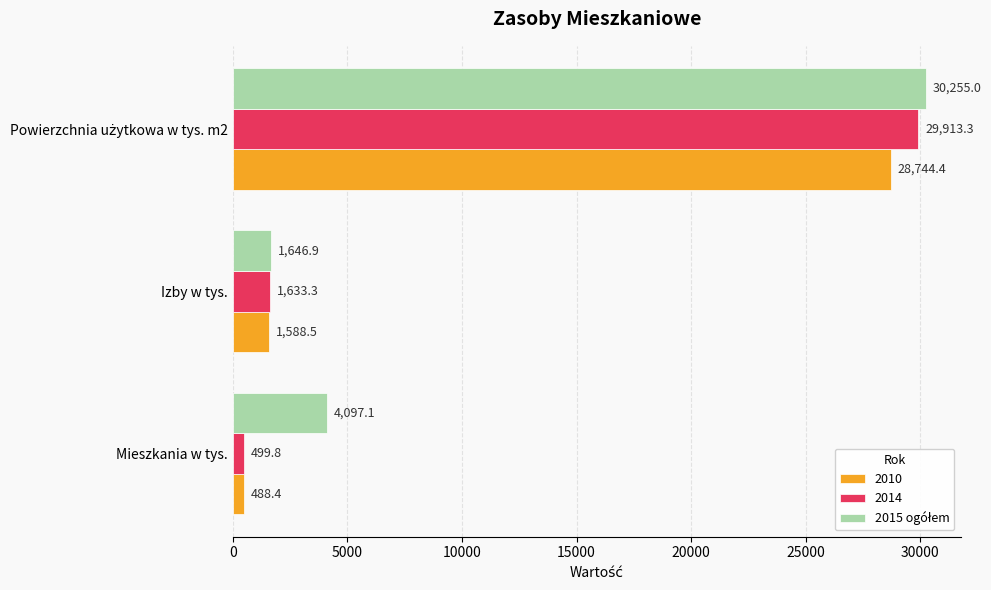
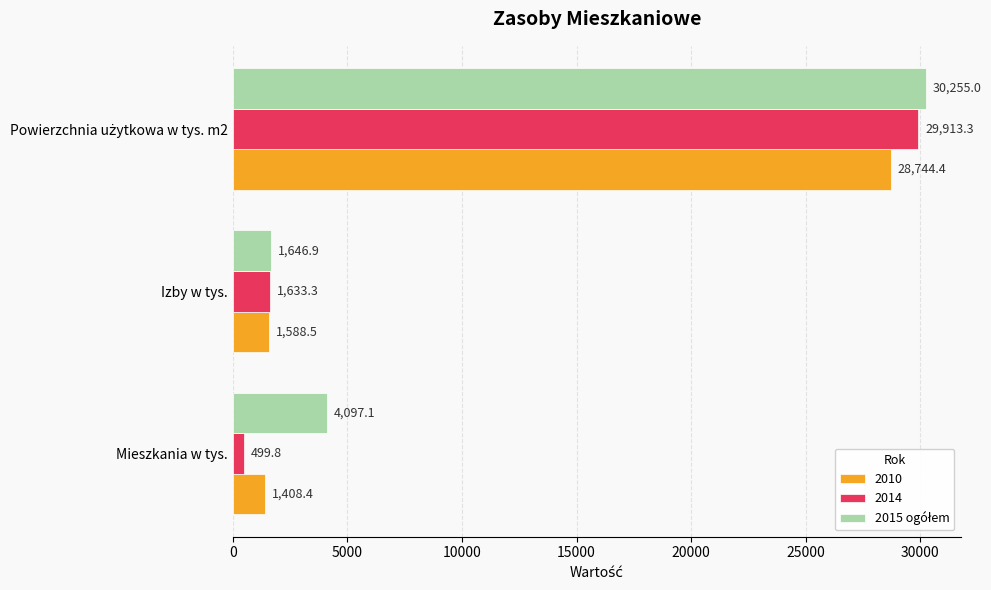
  {
    "2010": {
      "Powierzchnia użytkowa w tys. m2": "28,744.4",
      "Izby w tys.": "1,588.5",
-     "Mieszkania w tys.": "488.4"
+     "Mieszkania w tys.": "1,408.4"
    },
    "2014": {
      "Powierzchnia użytkowa w tys. m2": "29,913.3",
      "Izby w tys.": "1,633.3",
      "Mieszkania w tys.": "499.8"
    },
    "2015 ogółem": {
      "Powierzchnia użytkowa w tys. m2": "30,255.0",
      "Izby w tys.": "1,646.9",
      "Mieszkania w tys.": "4,097.1"
    }
  }
